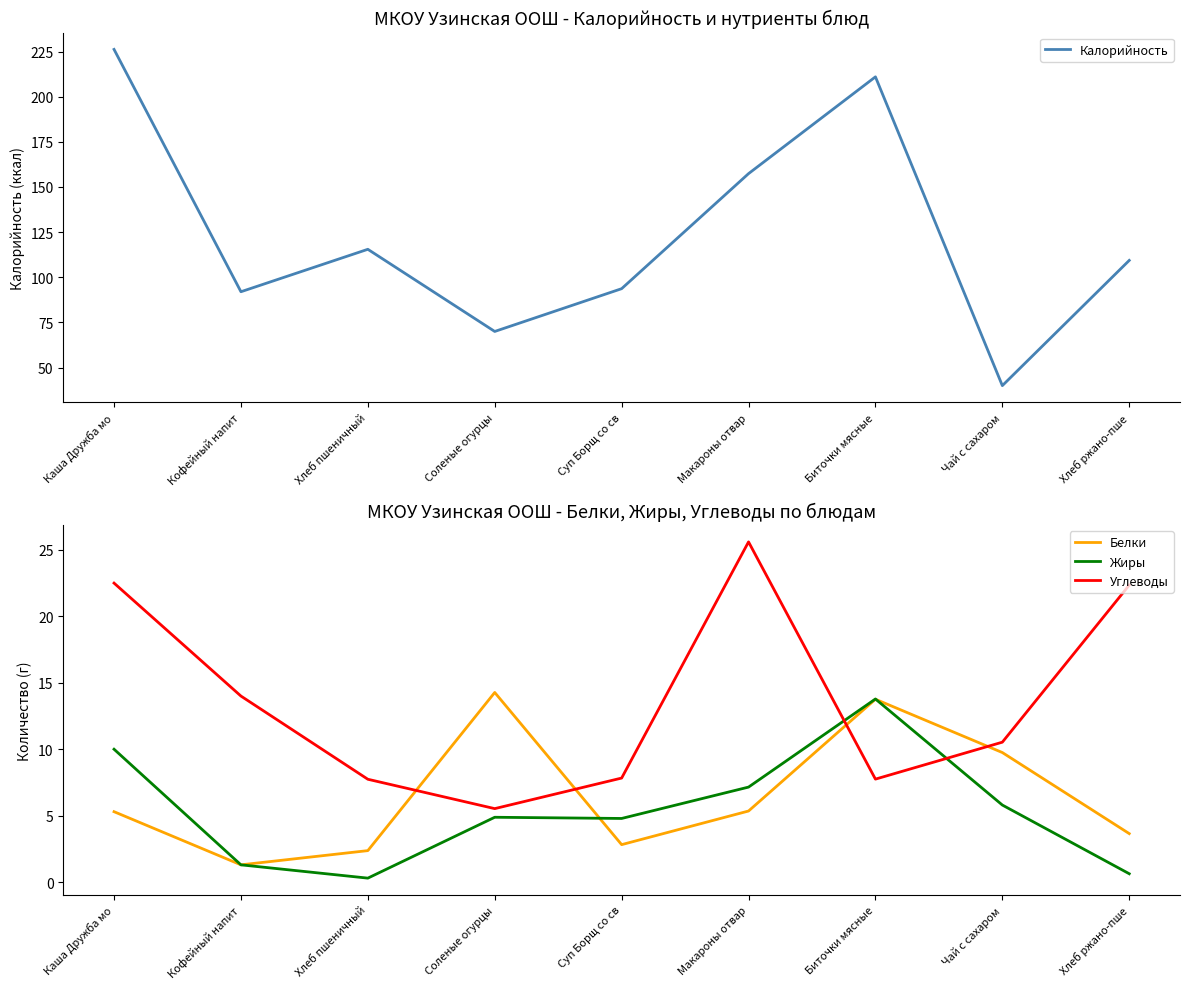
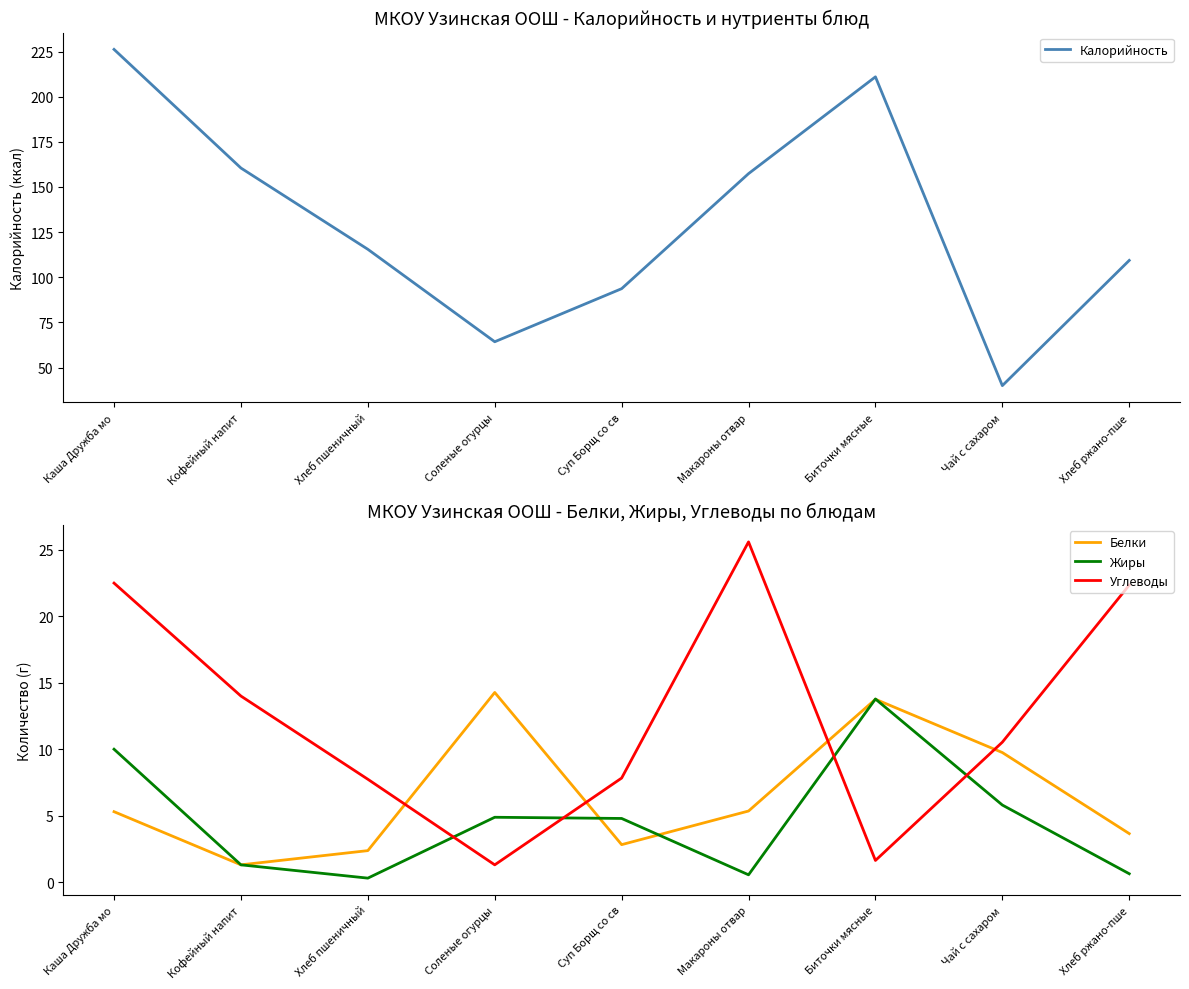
  {
    "МКОУ Узинская ООШ - Калорийность и нутриенты блюд": {
      "Каша Дружба мо": 226,
-     "Кофейный напит": 92,
+     "Кофейный напит": 161,
      "Хлеб пшеничный": 116,
-     "Соленые огурцы": 70,
+     "Соленые огурцы": 64,
      "Суп Борщ со св": 94,
      "Макароны отвар": 157,
      "Биточки мясные": 211,
      "Чай с сахаром": 40,
      "Хлеб ржано-пше": 109
    },
    "МКОУ Узинская ООШ - Белки, Жиры, Углеводы по блюдам": {
      "Белки": {
        "Каша Дружба мо": 5.3,
        "Хлеб пшеничный": 2.4,
        "Соленые огурцы": 14.3,
        "Суп Борщ со св": 2.8,
        "Макароны отвар": 5.4,
        "Чай с сахаром": 9.8,
        "Хлеб ржано-пше": 3.7
      },
      "Жиры": {
        "Каша Дружба мо": 10.0,
        "Хлеб пшеничный": 0.3,
        "Соленые огурцы": 4.9,
        "Суп Борщ со св": 4.8,
-       "Макароны отвар": 7.2,
+       "Макароны отвар": 0.6,
        "Чай с сахаром": 5.8,
        "Хлеб ржано-пше": 0.6
      },
      "Углеводы": {
        "Каша Дружба мо": 22.5,
        "Кофейный напит": 14.0,
        "Хлеб пшеничный": 7.7,
-       "Соленые огурцы": 5.5,
+       "Соленые огурцы": 1.3,
        "Суп Борщ со св": 7.8,
        "Макароны отвар": 25.6,
-       "Биточки мясные": 7.8,
+       "Биточки мясные": 1.6,
        "Чай с сахаром": 10.5
      }
    }
  }
